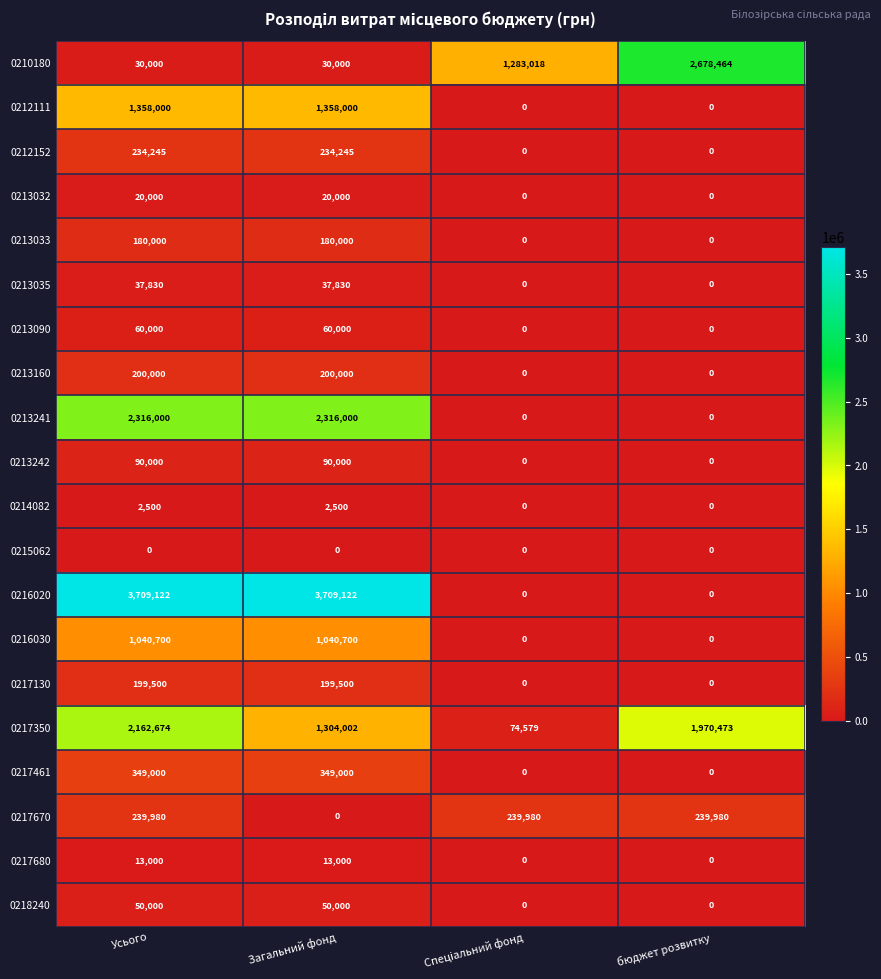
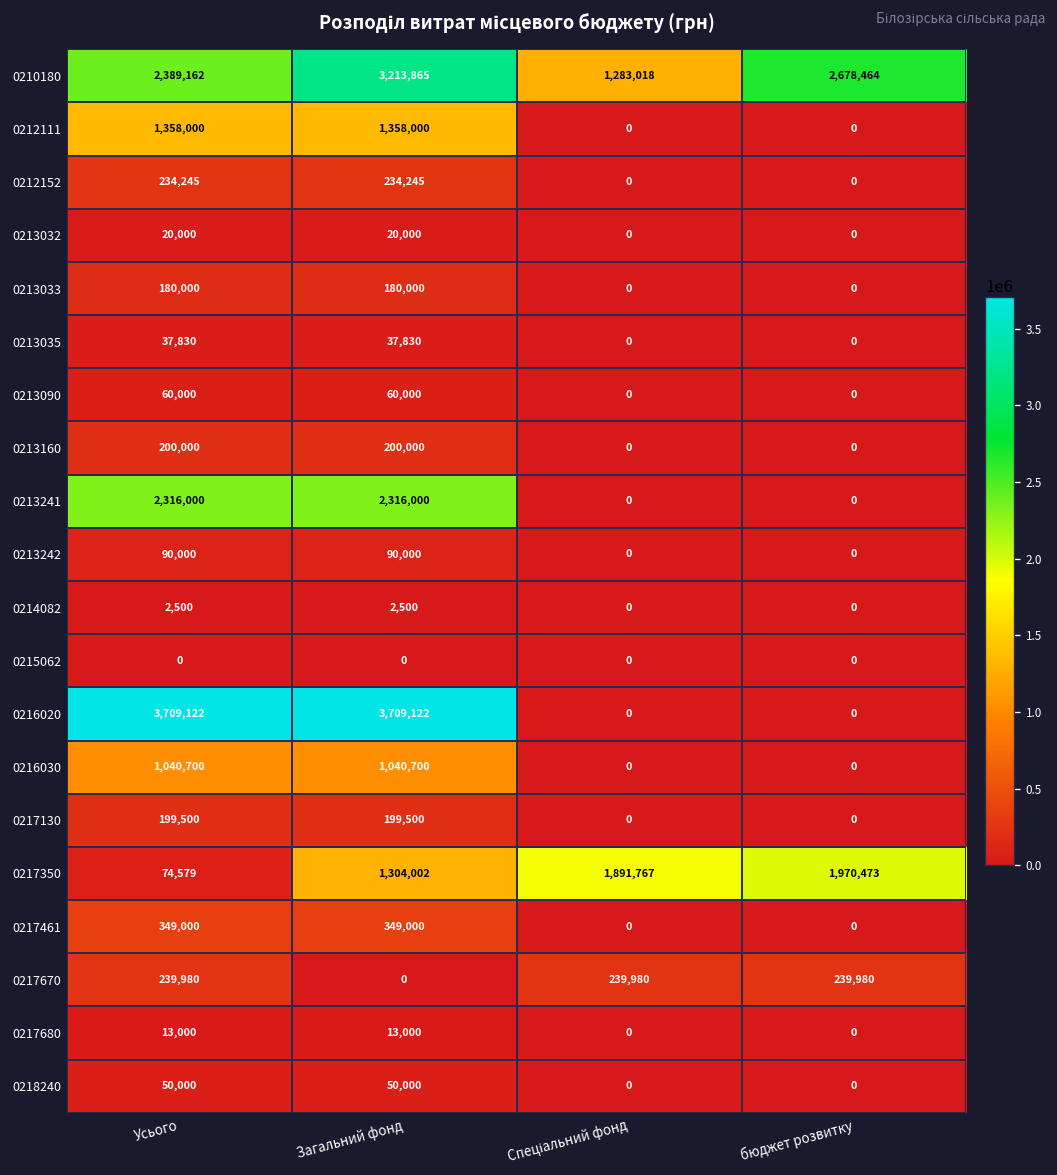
  {
    "0210180": {
-     "Усього": "30,000",
-     "Загальний фонд": "30,000",
+     "Усього": "2,389,162",
+     "Загальний фонд": "3,213,865",
      "Спеціальний фонд": "1,283,018",
      "бюджет розвитку": "2,678,464"
    },
    "0212111": {
      "Усього": "1,358,000",
      "Загальний фонд": "1,358,000",
      "Спеціальний фонд": "0",
      "бюджет розвитку": "0"
    },
    "0212152": {
      "Усього": "234,245",
      "Загальний фонд": "234,245",
      "Спеціальний фонд": "0",
      "бюджет розвитку": "0"
    },
    "0213032": {
      "Усього": "20,000",
      "Загальний фонд": "20,000",
      "Спеціальний фонд": "0",
      "бюджет розвитку": "0"
    },
    "0213033": {
      "Усього": "180,000",
      "Загальний фонд": "180,000",
      "Спеціальний фонд": "0",
      "бюджет розвитку": "0"
    },
    "0213035": {
      "Усього": "37,830",
      "Загальний фонд": "37,830",
      "Спеціальний фонд": "0",
      "бюджет розвитку": "0"
    },
    "0213090": {
      "Усього": "60,000",
      "Загальний фонд": "60,000",
      "Спеціальний фонд": "0",
      "бюджет розвитку": "0"
    },
    "0213160": {
      "Усього": "200,000",
      "Загальний фонд": "200,000",
      "Спеціальний фонд": "0",
      "бюджет розвитку": "0"
    },
    "0213241": {
      "Усього": "2,316,000",
      "Загальний фонд": "2,316,000",
      "Спеціальний фонд": "0",
      "бюджет розвитку": "0"
    },
    "0213242": {
      "Усього": "90,000",
      "Загальний фонд": "90,000",
      "Спеціальний фонд": "0",
      "бюджет розвитку": "0"
    },
    "0214082": {
      "Усього": "2,500",
      "Загальний фонд": "2,500",
      "Спеціальний фонд": "0",
      "бюджет розвитку": "0"
    },
    "0215062": {
      "Усього": "0",
      "Загальний фонд": "0",
      "Спеціальний фонд": "0",
      "бюджет розвитку": "0"
    },
    "0216020": {
      "Усього": "3,709,122",
      "Загальний фонд": "3,709,122",
      "Спеціальний фонд": "0",
      "бюджет розвитку": "0"
    },
    "0216030": {
      "Усього": "1,040,700",
      "Загальний фонд": "1,040,700",
      "Спеціальний фонд": "0",
      "бюджет розвитку": "0"
    },
    "0217130": {
      "Усього": "199,500",
      "Загальний фонд": "199,500",
      "Спеціальний фонд": "0",
      "бюджет розвитку": "0"
    },
    "0217350": {
-     "Усього": "2,162,674",
+     "Усього": "74,579",
      "Загальний фонд": "1,304,002",
-     "Спеціальний фонд": "74,579",
+     "Спеціальний фонд": "1,891,767",
      "бюджет розвитку": "1,970,473"
    },
    "0217461": {
      "Усього": "349,000",
      "Загальний фонд": "349,000",
      "Спеціальний фонд": "0",
      "бюджет розвитку": "0"
    },
    "0217670": {
      "Усього": "239,980",
      "Загальний фонд": "0",
      "Спеціальний фонд": "239,980",
      "бюджет розвитку": "239,980"
    },
    "0217680": {
      "Усього": "13,000",
      "Загальний фонд": "13,000",
      "Спеціальний фонд": "0",
      "бюджет розвитку": "0"
    },
    "0218240": {
      "Усього": "50,000",
      "Загальний фонд": "50,000",
      "Спеціальний фонд": "0",
      "бюджет розвитку": "0"
    }
  }
